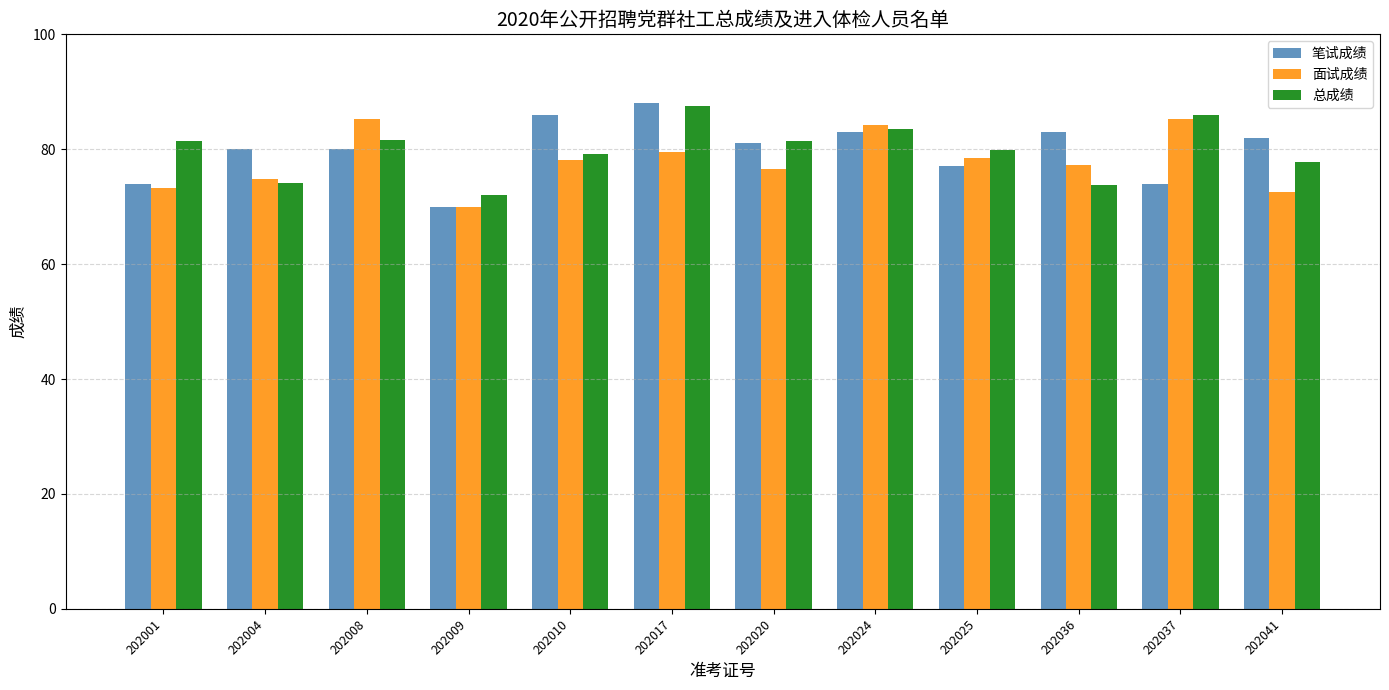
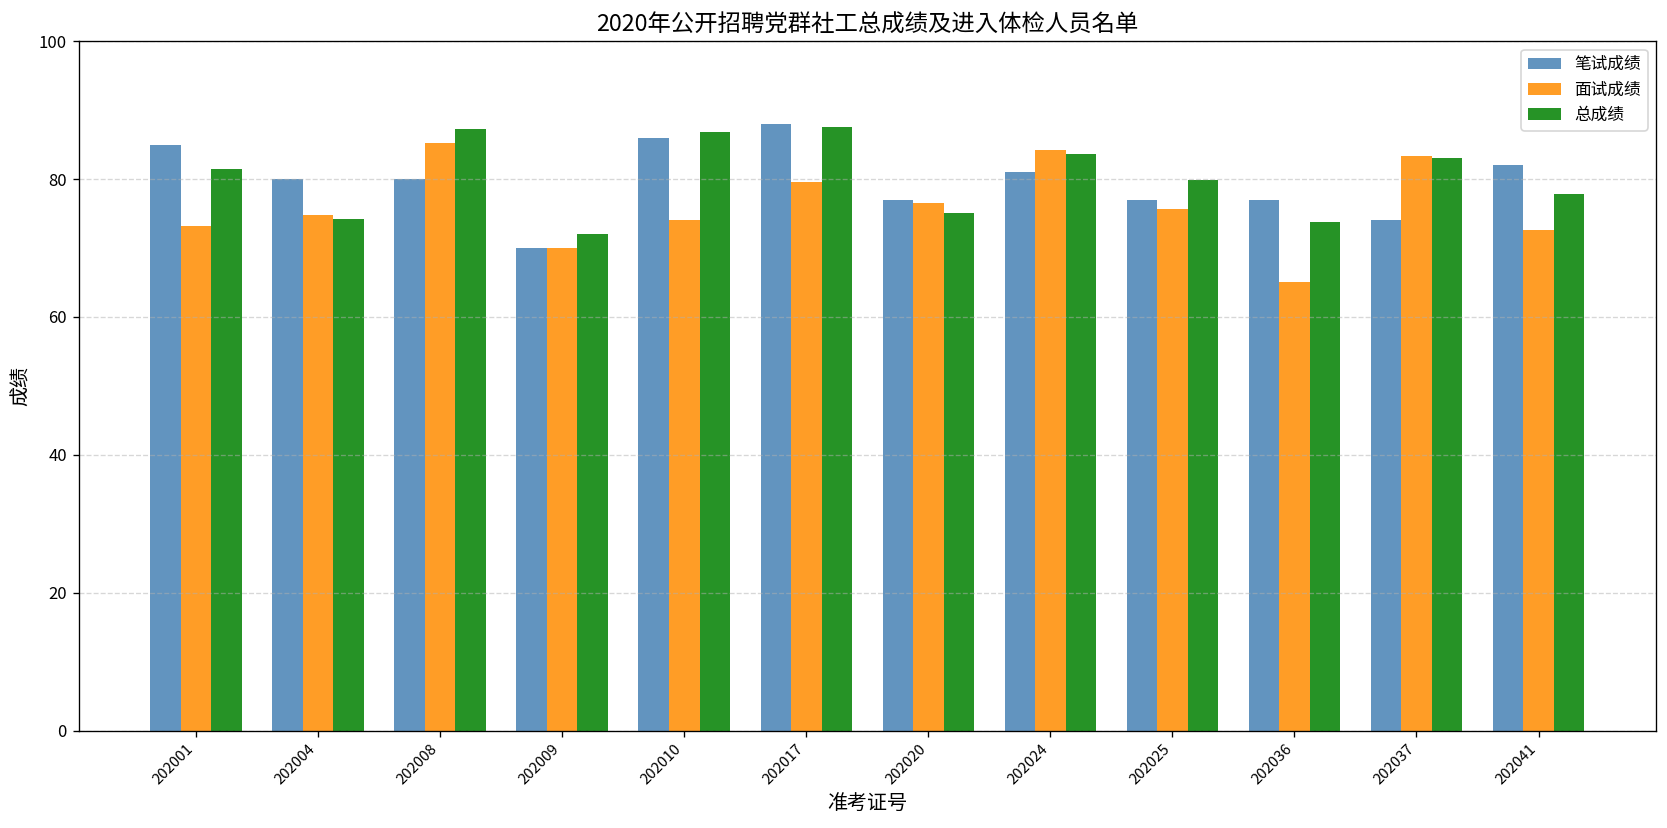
  {
    "笔试成绩": {
-     "202001": 74,
+     "202001": 85,
      "202004": 80,
      "202008": 80,
      "202009": 70,
      "202010": 86,
      "202017": 88,
-     "202020": 81,
-     "202024": 83,
+     "202020": 77,
+     "202024": 81,
      "202025": 77,
-     "202036": 83,
+     "202036": 77,
      "202037": 74,
      "202041": 82
    },
    "面试成绩": {
      "202001": 73,
      "202004": 75,
      "202008": 85,
      "202009": 70,
-     "202010": 78,
+     "202010": 74,
      "202017": 80,
      "202020": 77,
      "202024": 84,
-     "202025": 79,
-     "202036": 77,
-     "202037": 85,
+     "202025": 76,
+     "202036": 65,
+     "202037": 83,
      "202041": 73
    },
    "总成绩": {
      "202001": 82,
      "202004": 74,
-     "202008": 82,
+     "202008": 87,
      "202009": 72,
-     "202010": 79,
+     "202010": 87,
      "202017": 88,
-     "202020": 82,
+     "202020": 75,
      "202024": 84,
      "202025": 80,
      "202036": 74,
-     "202037": 86,
+     "202037": 83,
      "202041": 78
    }
  }
